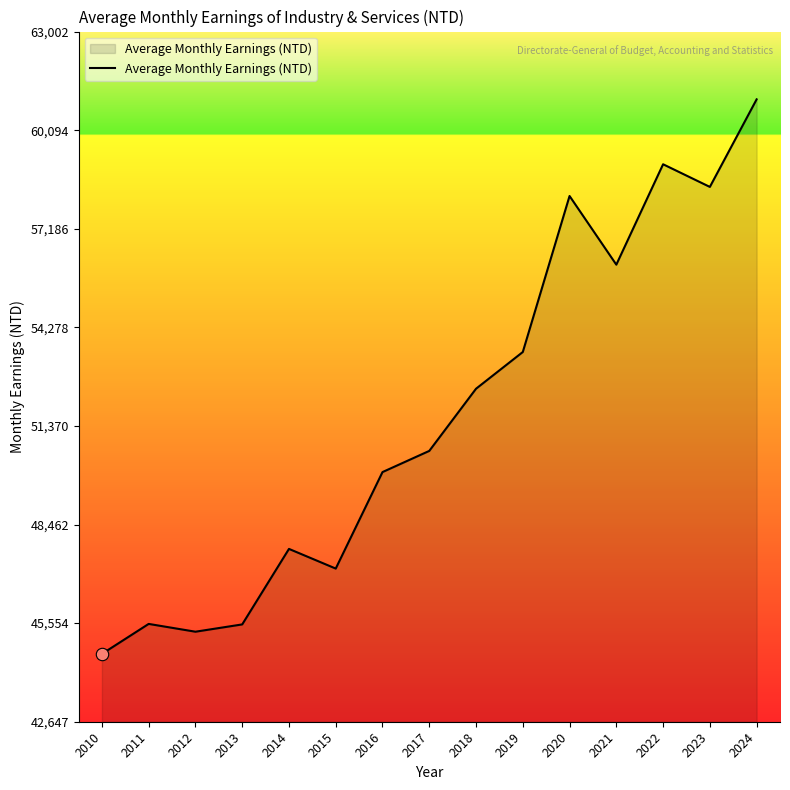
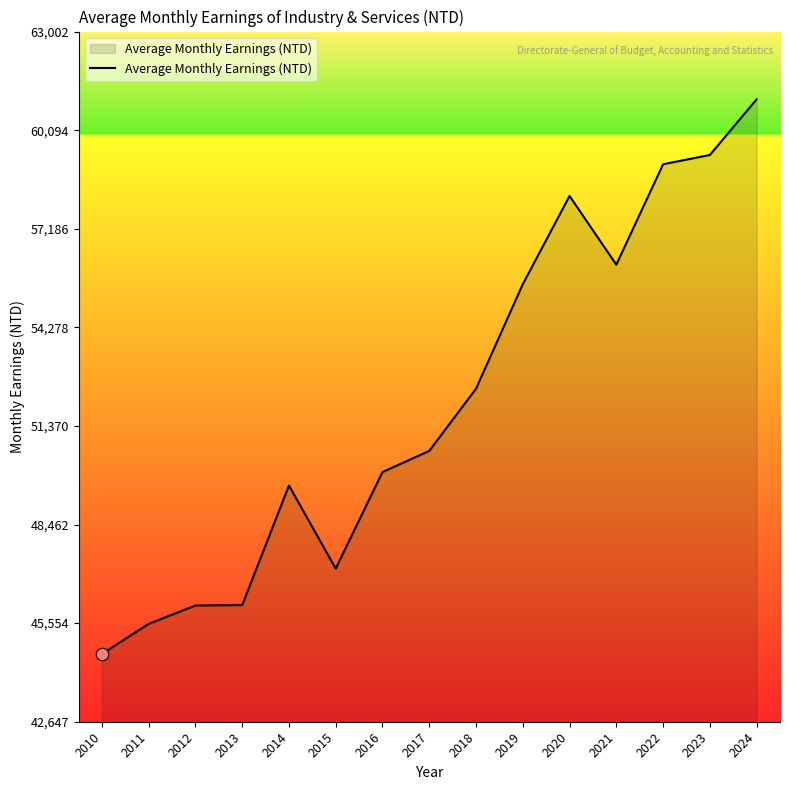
  {
    "Average Monthly Earnings (NTD)": {
      "2011": "45,500",
-     "2012": "45,300",
-     "2013": "45,500",
-     "2014": "47,700",
+     "2012": "46,100",
+     "2013": "46,100",
+     "2014": "49,600",
      "2015": "47,200",
      "2016": "50,000",
      "2017": "50,600",
      "2018": "52,500",
-     "2019": "53,600",
+     "2019": "55,600",
      "2020": "58,200",
      "2021": "56,100",
      "2022": "59,100",
-     "2023": "58,400",
+     "2023": "59,400",
      "2024": "61,000"
    }
  }
